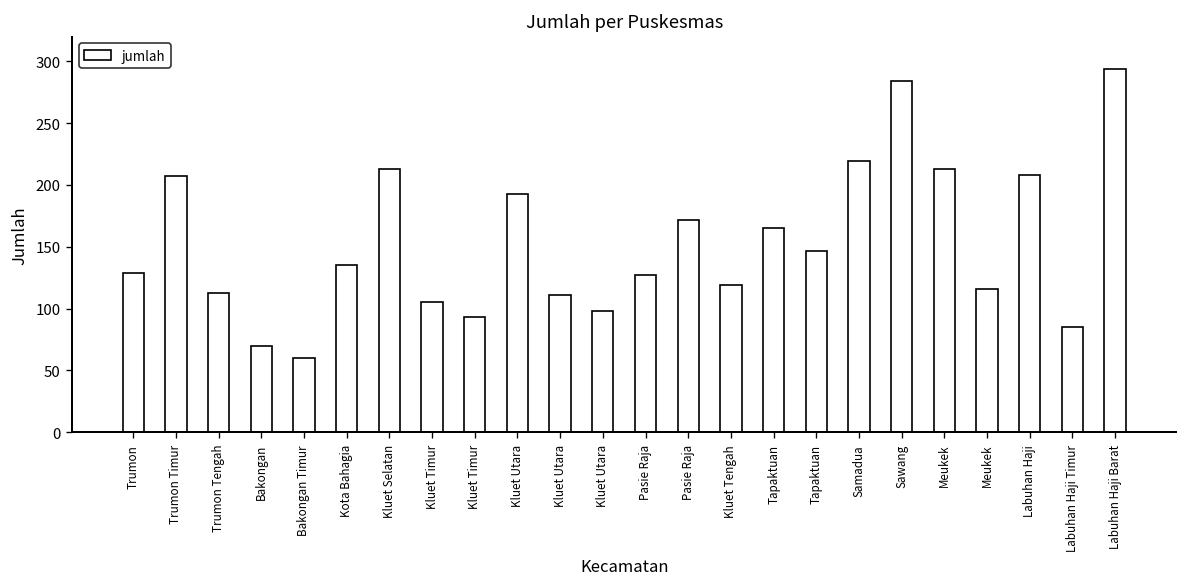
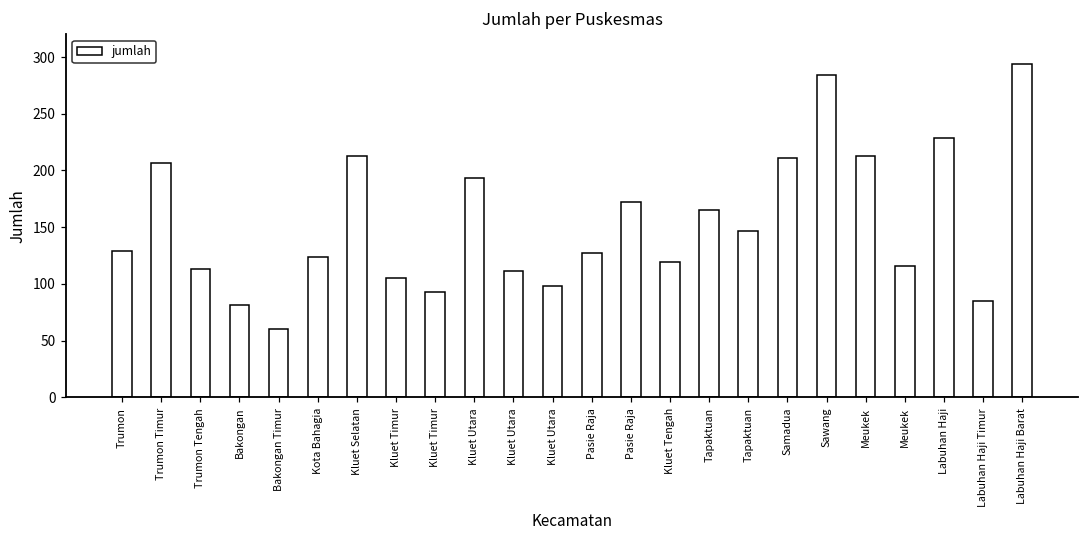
  {
    "Trumon": 129,
    "Trumon Timur": 207,
    "Trumon Tengah": 113,
-   "Bakongan": 70,
+   "Bakongan": 81,
    "Bakongan Timur": 60,
-   "Kota Bahagia": 135,
+   "Kota Bahagia": 124,
    "Kluet Selatan": 213,
    "Kluet Tengah": 119,
-   "Samadua": 219,
+   "Samadua": 211,
    "Sawang": 284,
-   "Labuhan Haji": 208,
+   "Labuhan Haji": 229,
    "Labuhan Haji Timur": 85,
    "Labuhan Haji Barat": 294
  }
